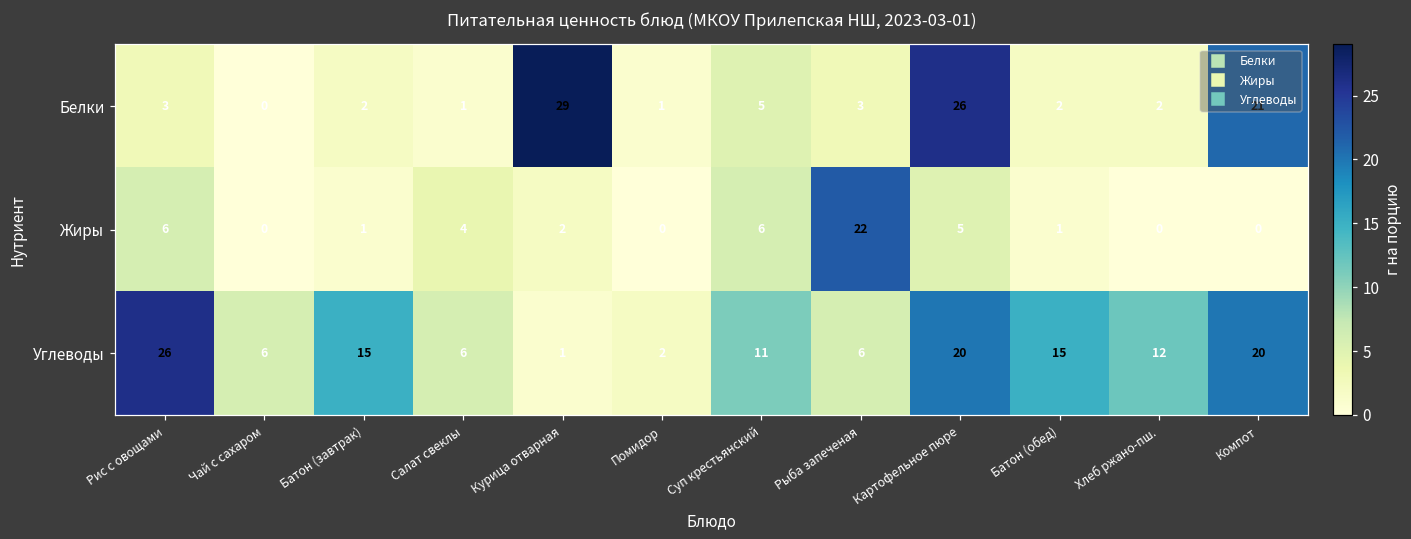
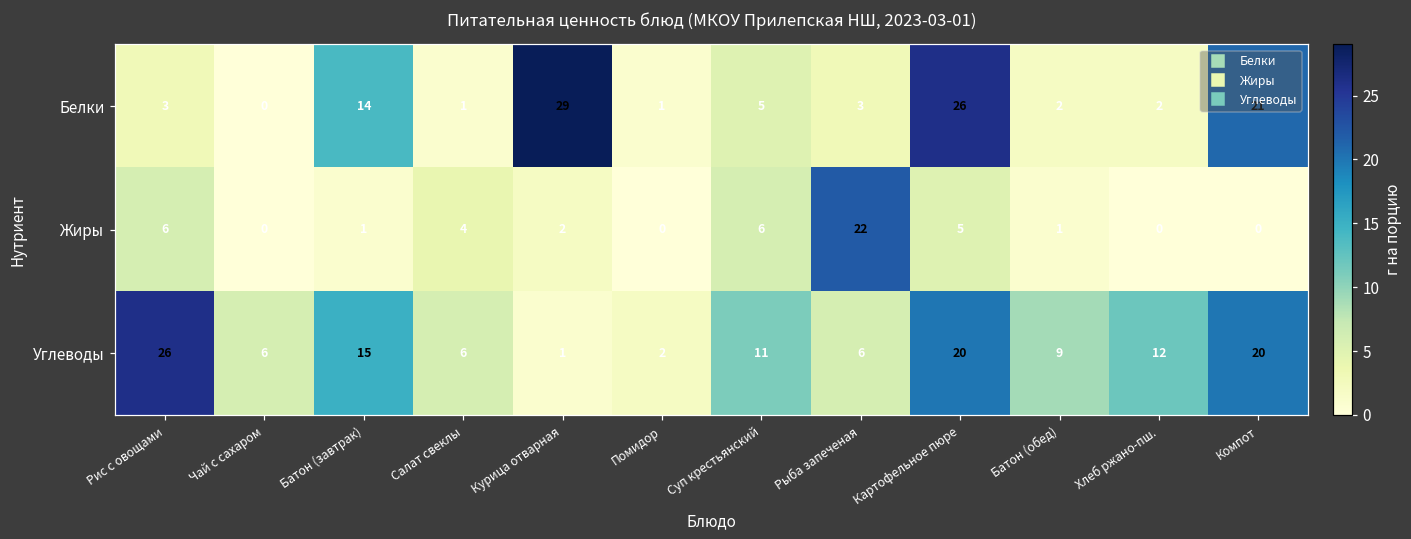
  {
    "Белки": {
      "Рис с овощами": 3,
-     "Батон (завтрак)": 2,
+     "Батон (завтрак)": 14,
      "Салат свеклы": 1,
      "Курица отварная": 29,
      "Помидор": 1,
      "Суп крестьянский": 5,
      "Рыба запеченая": 3,
      "Картофельное пюре": 26,
      "Батон (обед)": 2,
      "Хлеб ржано-пш.": 2
    },
    "Жиры": {
      "Рис с овощами": 6,
      "Батон (завтрак)": 1,
      "Салат свеклы": 4,
      "Курица отварная": 2,
      "Суп крестьянский": 6,
      "Рыба запеченая": 22,
      "Картофельное пюре": 5,
      "Батон (обед)": 1
    },
    "Углеводы": {
      "Рис с овощами": 26,
      "Чай с сахаром": 6,
      "Батон (завтрак)": 15,
      "Салат свеклы": 6,
      "Курица отварная": 1,
      "Помидор": 2,
      "Суп крестьянский": 11,
      "Рыба запеченая": 6,
      "Картофельное пюре": 20,
-     "Батон (обед)": 15,
+     "Батон (обед)": 9,
      "Хлеб ржано-пш.": 12,
      "Компот": 20
    }
  }
